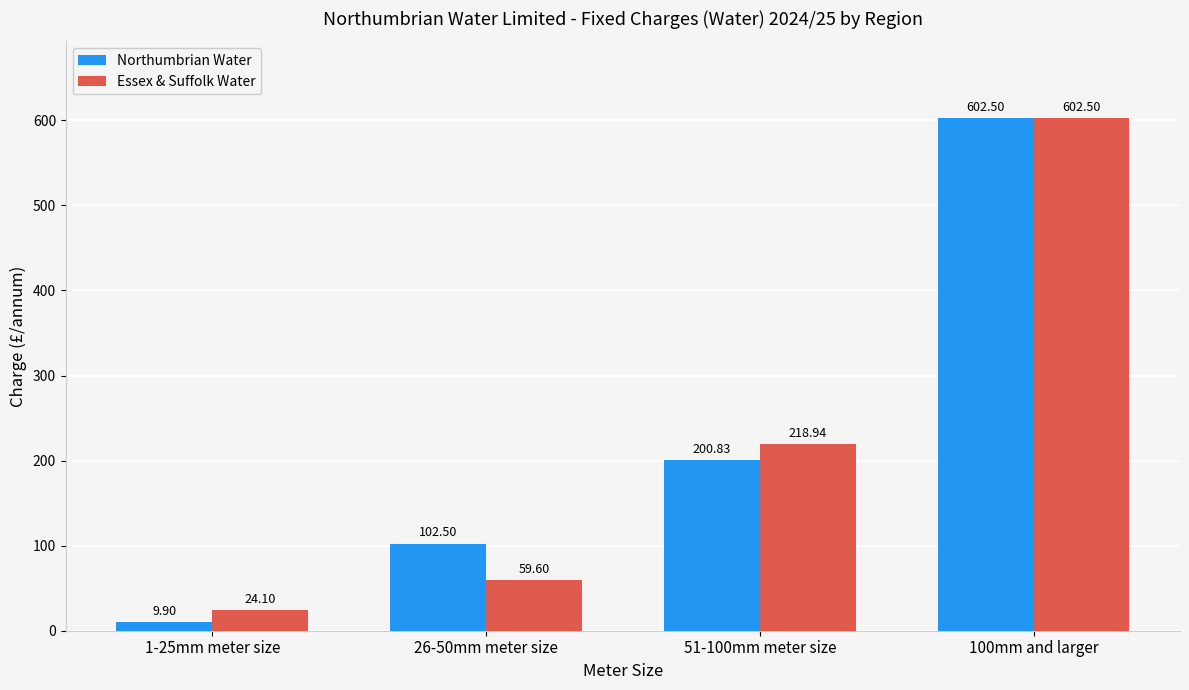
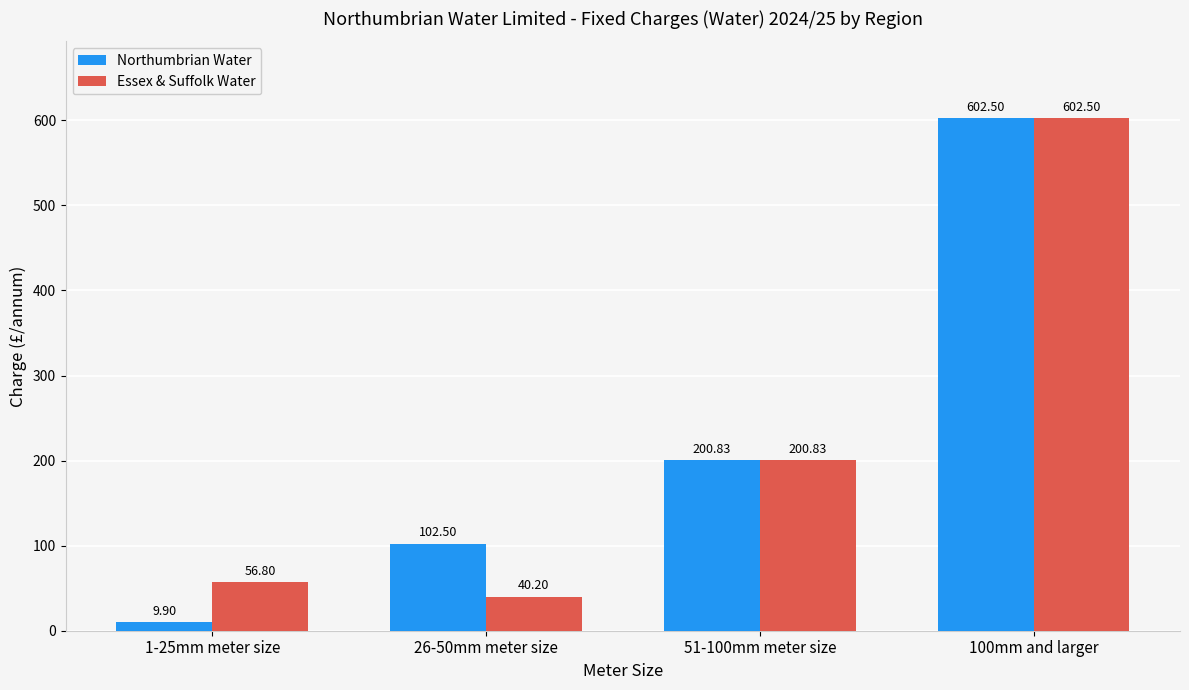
  {
    "Northumbrian Water": {
      "1-25mm meter size": 9.90,
      "26-50mm meter size": 102.50,
      "51-100mm meter size": 200.83,
      "100mm and larger": 602.50
    },
    "Essex & Suffolk Water": {
-     "1-25mm meter size": 24.10,
-     "26-50mm meter size": 59.60,
-     "51-100mm meter size": 218.94,
+     "1-25mm meter size": 56.80,
+     "26-50mm meter size": 40.20,
+     "51-100mm meter size": 200.83,
      "100mm and larger": 602.50
    }
  }
